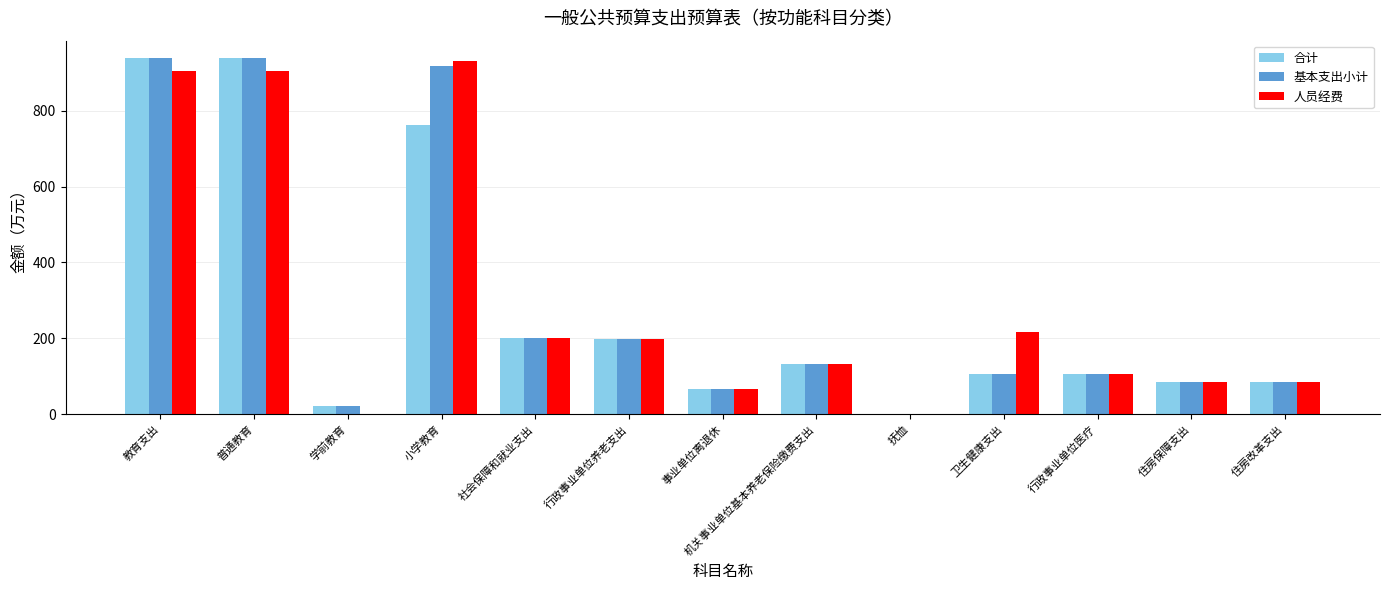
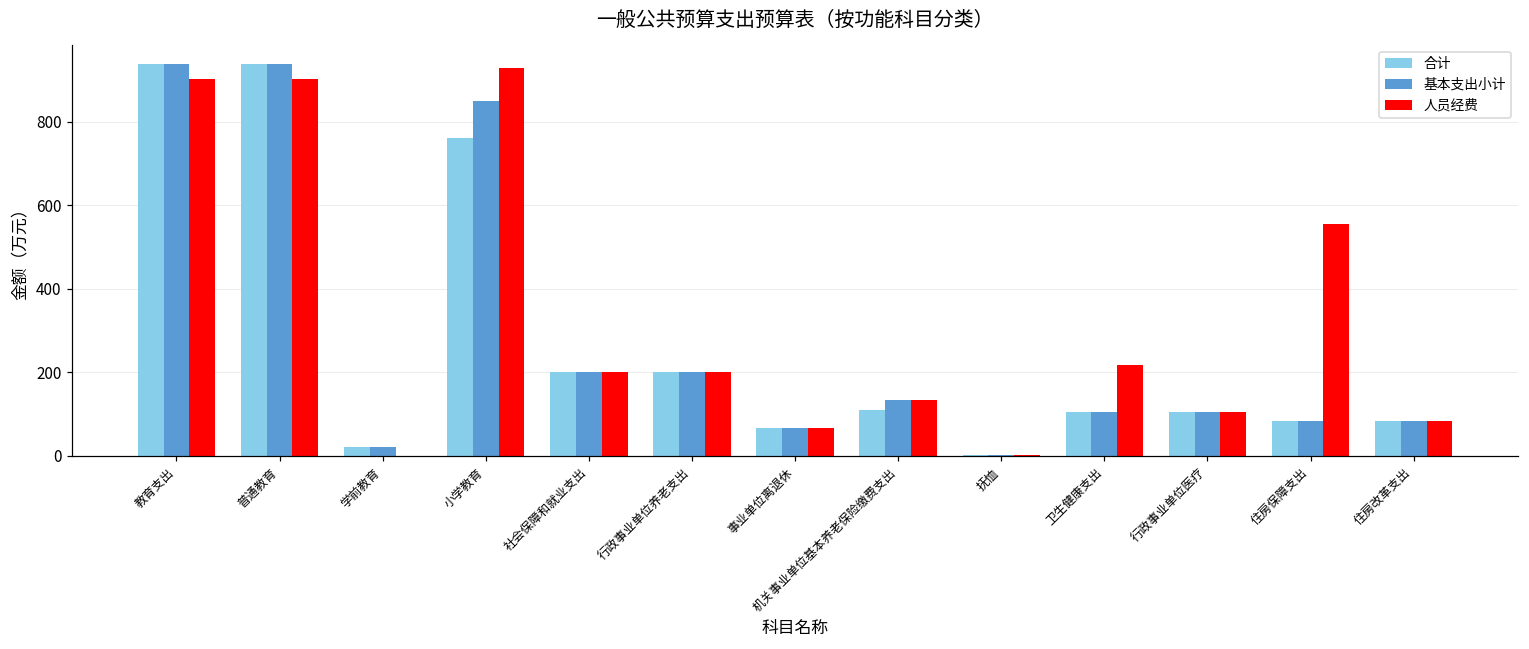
  {
    "合计": {
      "教育支出": 940,
      "普通教育": 940,
      "学前教育": 20,
      "小学教育": 760,
      "社会保障和就业支出": 200,
      "行政事业单位养老支出": 200,
      "事业单位离退休": 70,
-     "机关事业单位基本养老保险缴费支出": 130,
+     "机关事业单位基本养老保险缴费支出": 110,
      "卫生健康支出": 110,
      "行政事业单位医疗": 110,
      "住房保障支出": 80,
      "住房改革支出": 80
    },
    "基本支出小计": {
      "教育支出": 940,
      "普通教育": 940,
      "学前教育": 20,
-     "小学教育": 920,
+     "小学教育": 850,
      "社会保障和就业支出": 200,
      "行政事业单位养老支出": 200,
      "事业单位离退休": 70,
      "机关事业单位基本养老保险缴费支出": 130,
      "卫生健康支出": 110,
      "行政事业单位医疗": 110,
      "住房保障支出": 80,
      "住房改革支出": 80
    },
    "人员经费": {
      "教育支出": 900,
      "普通教育": 900,
      "学前教育": 0,
      "小学教育": 930,
      "社会保障和就业支出": 200,
      "行政事业单位养老支出": 200,
      "事业单位离退休": 70,
      "机关事业单位基本养老保险缴费支出": 130,
      "卫生健康支出": 220,
      "行政事业单位医疗": 110,
-     "住房保障支出": 80,
+     "住房保障支出": 550,
      "住房改革支出": 80
    }
  }
